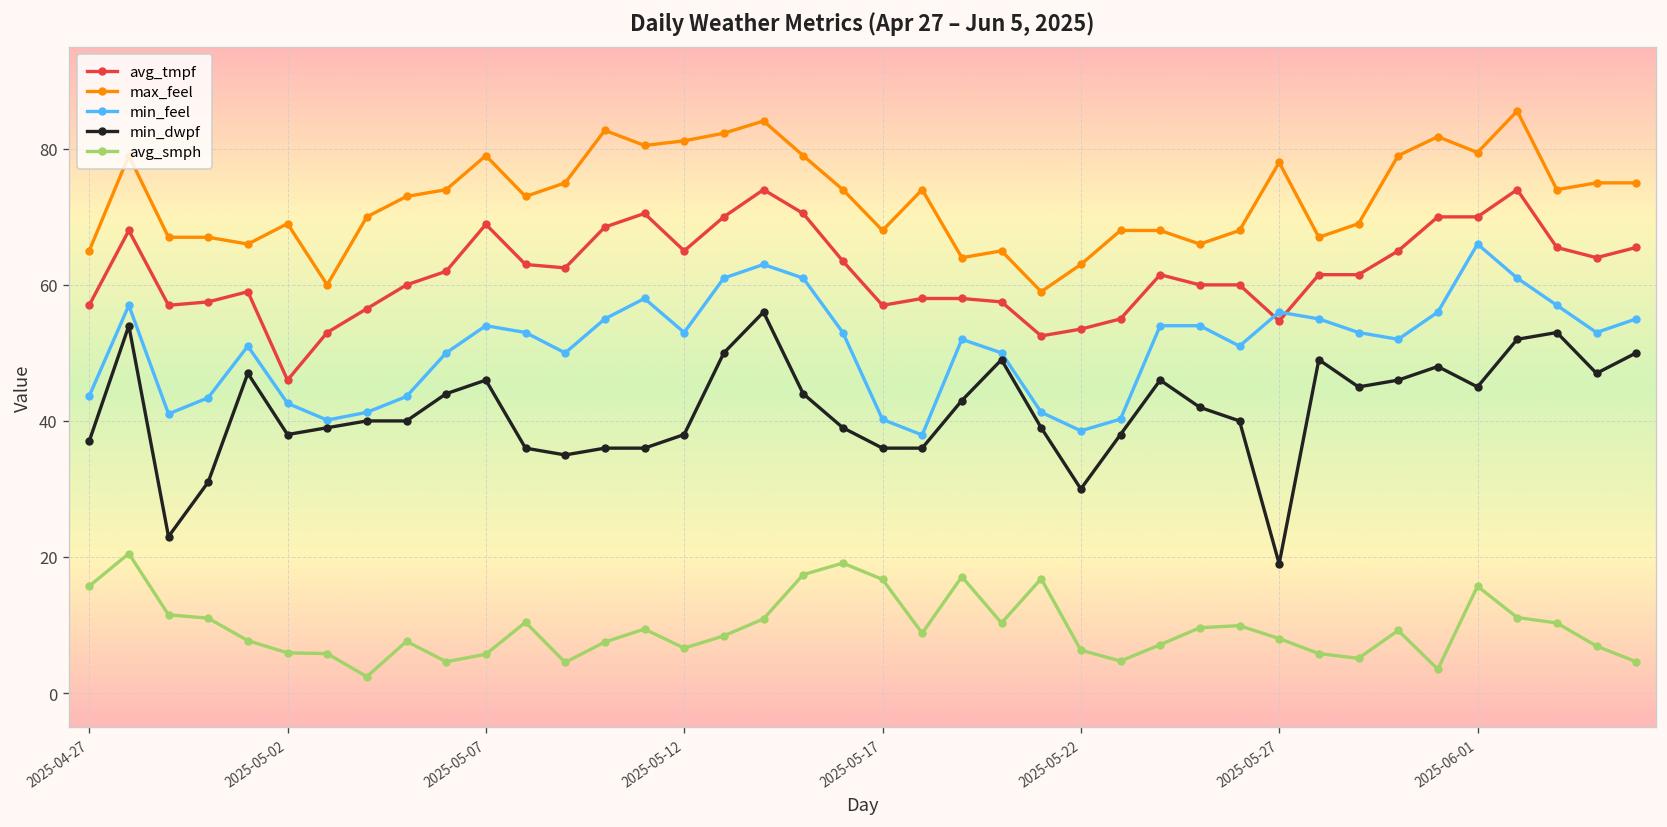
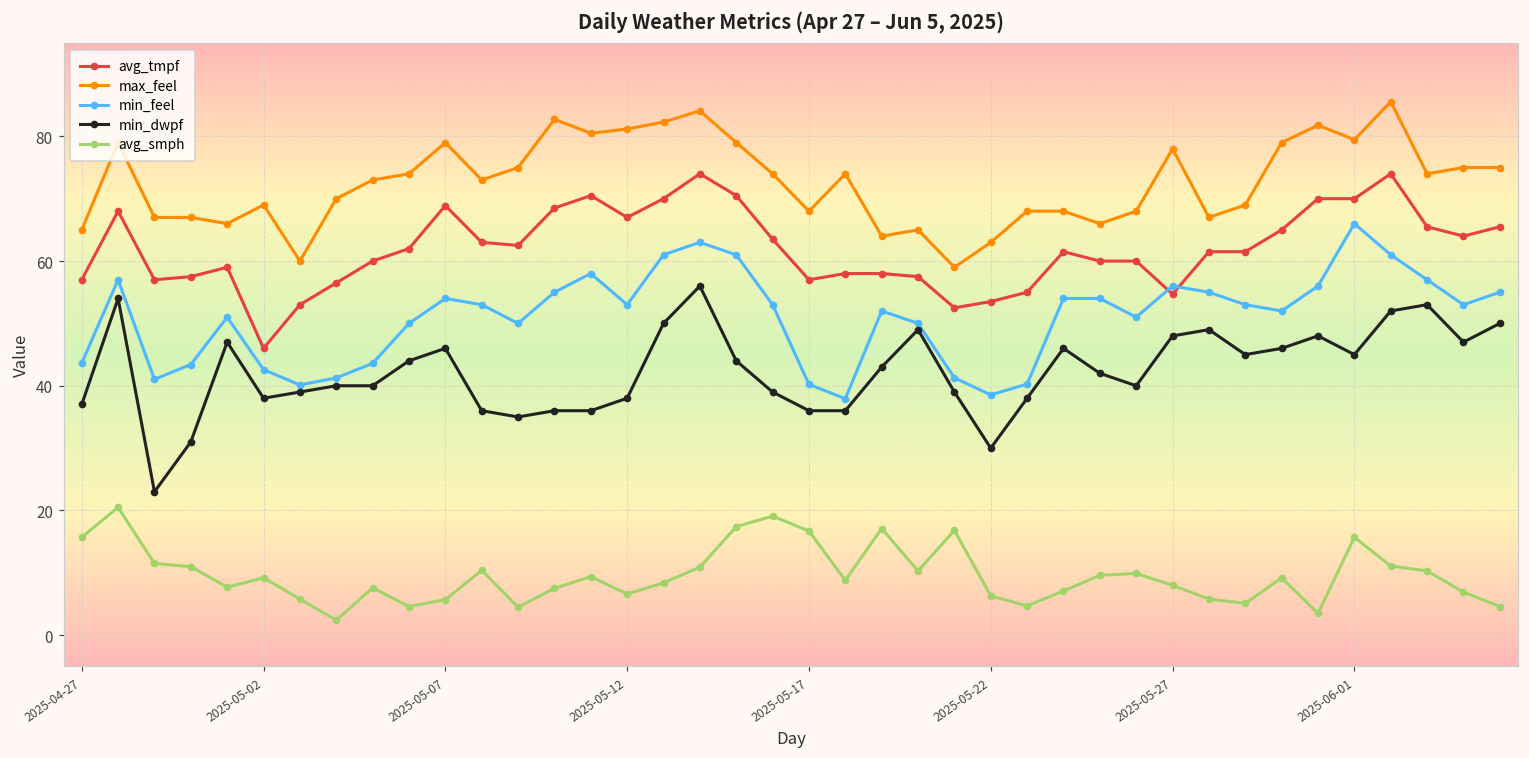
  {
    "avg_tmpf": {
      "2025-04-27": 57,
      "2025-05-02": 46,
      "2025-05-07": 69,
-     "2025-05-12": 65,
+     "2025-05-12": 67,
      "2025-05-17": 57,
      "2025-05-22": 54,
      "2025-05-27": 55,
      "2025-06-01": 70
    },
    "max_feel": {
      "2025-04-27": 65,
      "2025-05-02": 69,
      "2025-05-07": 79,
      "2025-05-12": 81,
      "2025-05-17": 68,
      "2025-05-22": 63,
      "2025-05-27": 78,
      "2025-06-01": 79
    },
    "min_feel": {
      "2025-04-27": 44,
      "2025-05-02": 43,
      "2025-05-07": 54,
      "2025-05-12": 53,
      "2025-05-17": 40,
      "2025-05-22": 39,
      "2025-05-27": 56,
      "2025-06-01": 66
    },
    "min_dwpf": {
      "2025-04-27": 37,
      "2025-05-02": 38,
      "2025-05-07": 46,
      "2025-05-12": 38,
      "2025-05-17": 36,
      "2025-05-22": 30,
-     "2025-05-27": 19,
+     "2025-05-27": 48,
      "2025-06-01": 45
    },
    "avg_smph": {
      "2025-04-27": 16,
-     "2025-05-02": 6,
+     "2025-05-02": 9,
      "2025-05-07": 6,
      "2025-05-12": 7,
      "2025-05-17": 17,
      "2025-05-22": 6,
      "2025-05-27": 8,
      "2025-06-01": 16
    }
  }
